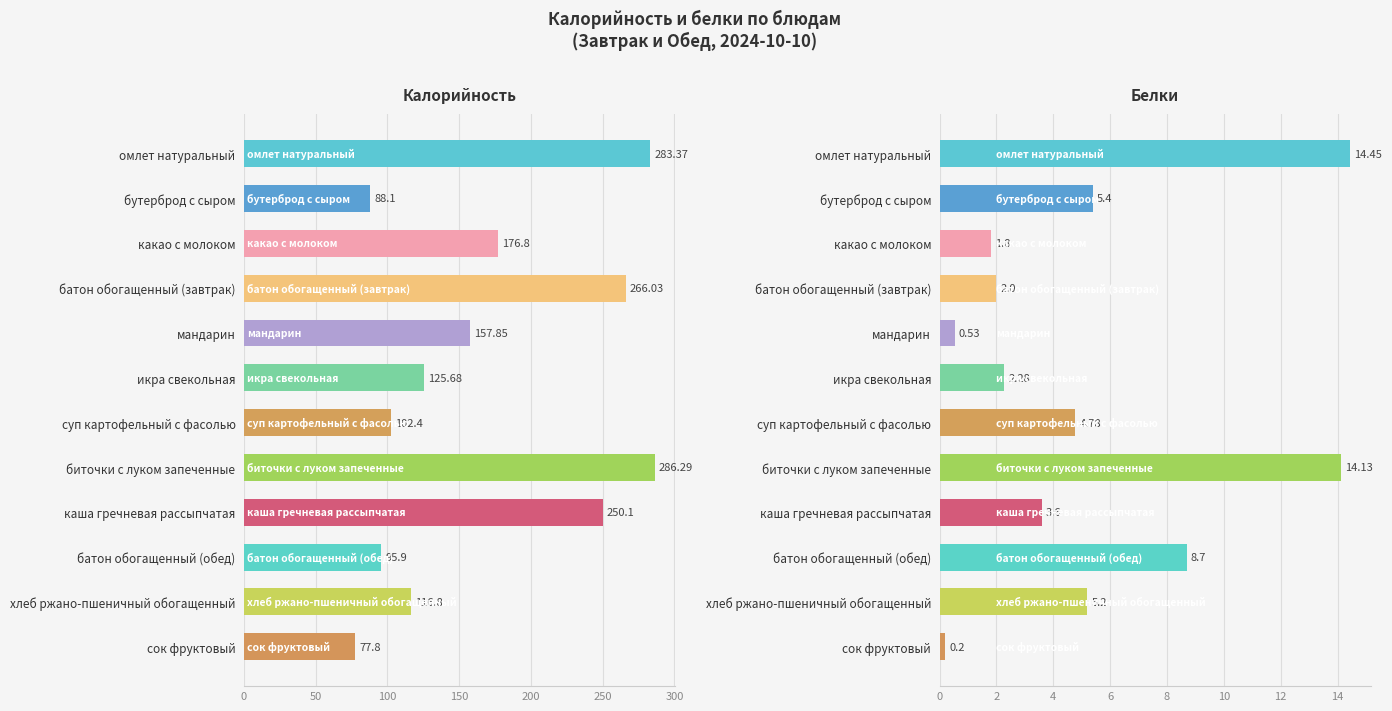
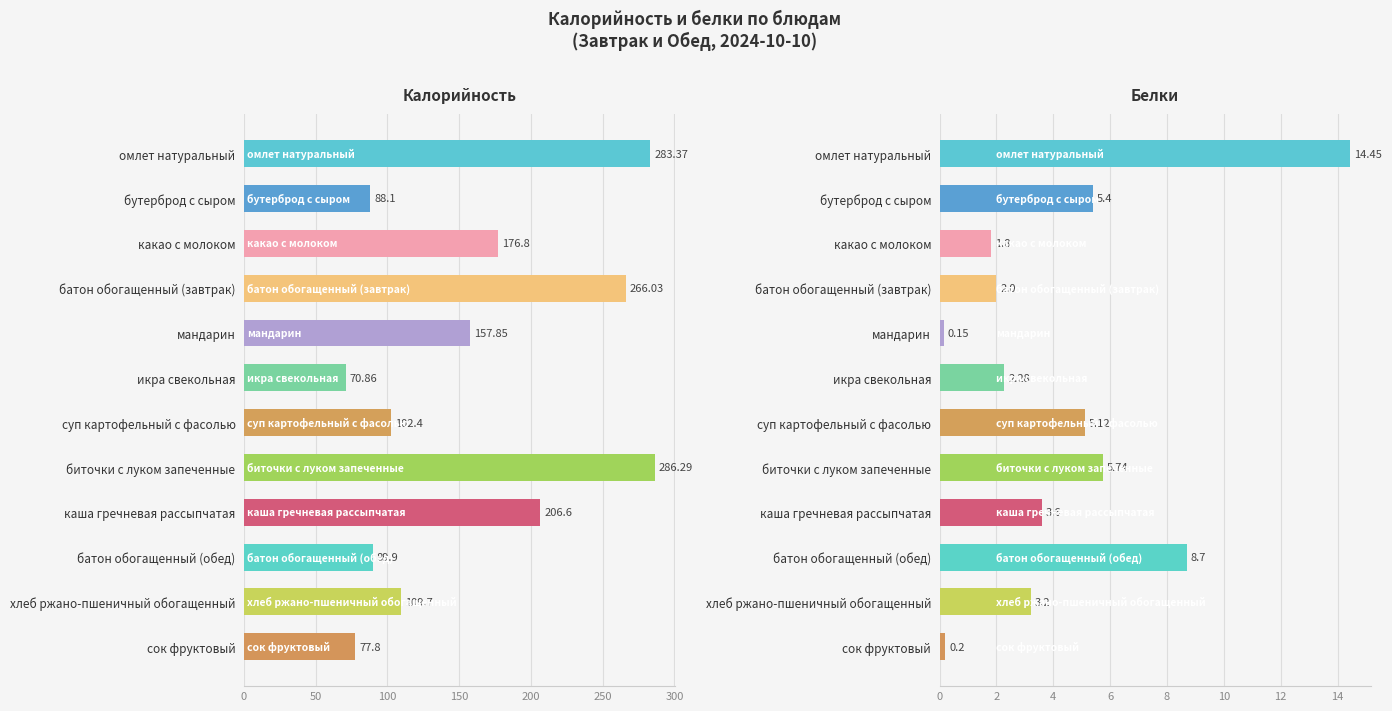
  {
    "Калорийность": {
      "омлет натуральный": 283.37,
      "бутерброд с сыром": 88.1,
      "какао с молоком": 176.8,
      "батон обогащенный (завтрак)": 266.03,
      "мандарин": 157.85,
-     "икра свекольная": 125.68,
+     "икра свекольная": 70.86,
      "биточки с луком запеченные": 286.29,
-     "каша гречневая рассыпчатая": 250.1,
-     "батон обогащенный (обед)": 95.9,
-     "хлеб ржано-пшеничный обогащенный": 116.8,
+     "каша гречневая рассыпчатая": 206.6,
+     "батон обогащенный (обед)": 89.9,
+     "хлеб ржано-пшеничный обогащенный": 109.7,
      "сок фруктовый": 77.8
    },
    "Белки": {
      "омлет натуральный": 14.45,
      "бутерброд с сыром": 5.4,
      "какао с молоком": 1.8,
      "батон обогащенный (завтрак)": 2.0,
-     "мандарин": 0.53,
+     "мандарин": 0.15,
      "икра свекольная": 2.28,
-     "суп картофельный с фасолью": 4.78,
-     "биточки с луком запеченные": 14.13,
+     "суп картофельный с фасолью": 5.12,
+     "биточки с луком запеченные": 5.74,
      "каша гречневая рассыпчатая": 3.6,
      "батон обогащенный (обед)": 8.7,
-     "хлеб ржано-пшеничный обогащенный": 5.2,
+     "хлеб ржано-пшеничный обогащенный": 3.2,
      "сок фруктовый": 0.2
    }
  }
